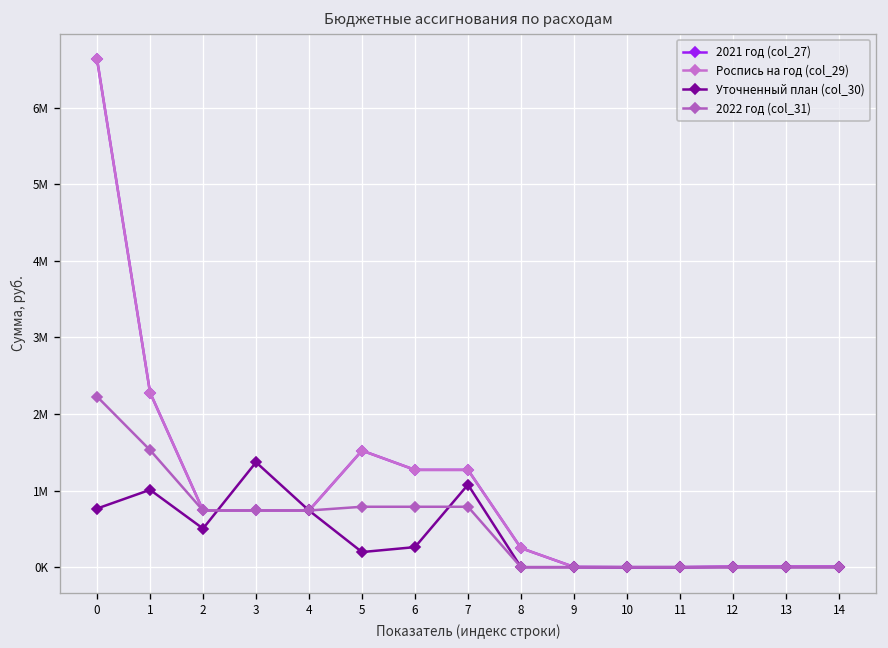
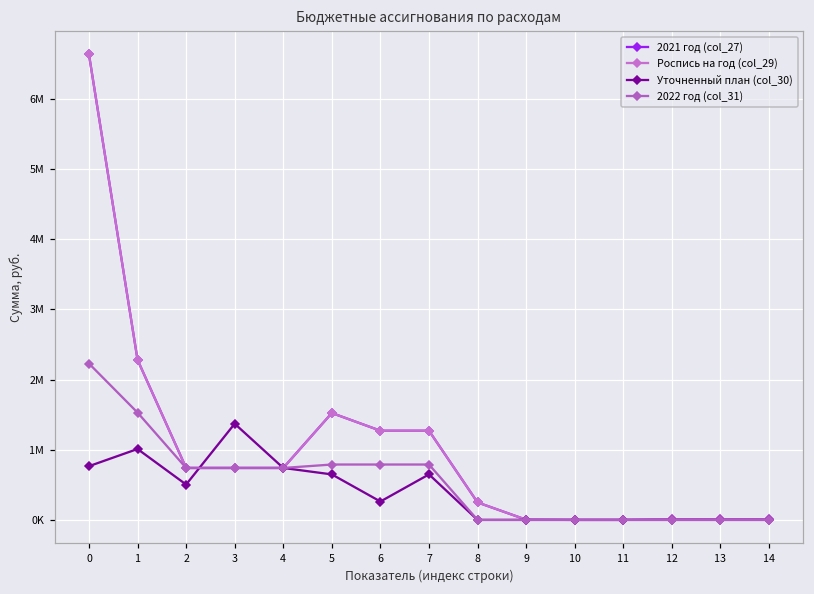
  {
    "Уточненный план (col_30)": {
      "0": 800000,
      "1": 1000000,
      "2": 500000,
      "3": 1400000,
-     "5": 200000,
+     "5": 600000,
      "6": 300000,
-     "7": 1100000
+     "7": 600000
    }
  }
